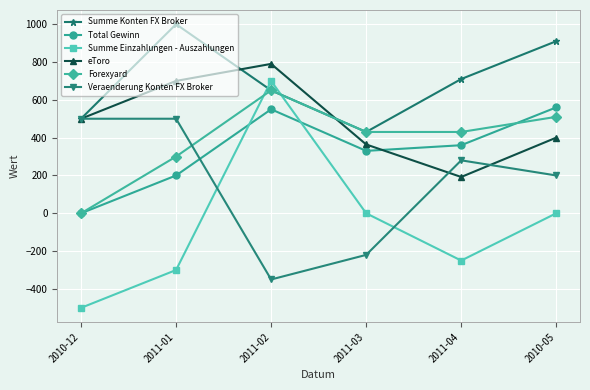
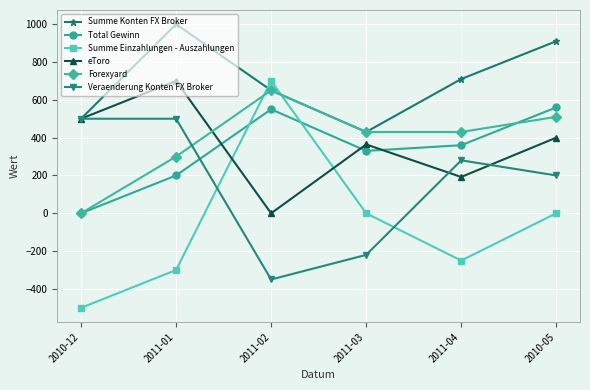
  {
    "eToro": {
-     "2011-02": 790,
+     "2011-02": 0,
      "2011-03": 360,
      "2011-04": 190,
      "2010-05": 400
    }
  }
